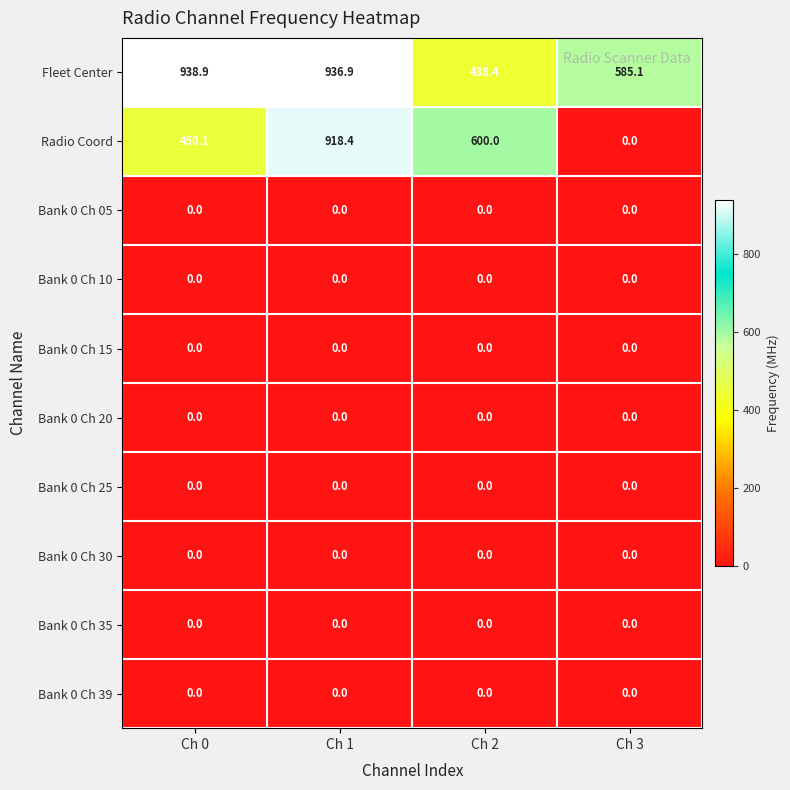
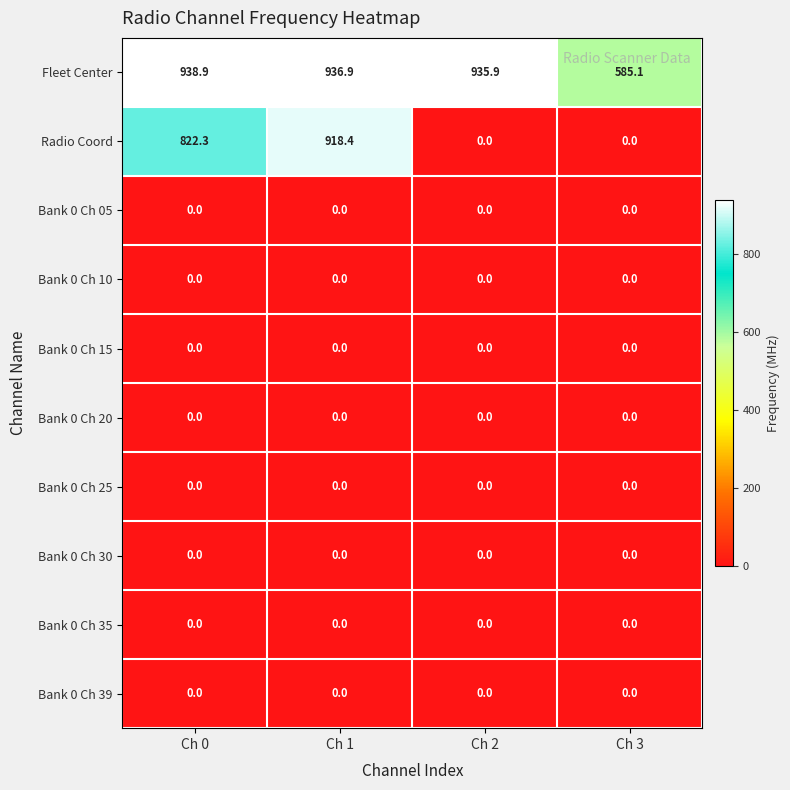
  {
    "Fleet Center": {
      "Ch 0": 938.9,
      "Ch 1": 936.9,
-     "Ch 2": 438.4
+     "Ch 2": 935.9
    },
    "Radio Coord": {
-     "Ch 0": 450.1,
+     "Ch 0": 822.3,
      "Ch 1": 918.4,
-     "Ch 2": 600.0,
+     "Ch 2": 0.0,
      "Ch 3": 0.0
    },
    "Bank 0 Ch 05": {
      "Ch 0": 0.0,
      "Ch 1": 0.0,
      "Ch 2": 0.0,
      "Ch 3": 0.0
    },
    "Bank 0 Ch 10": {
      "Ch 0": 0.0,
      "Ch 1": 0.0,
      "Ch 2": 0.0,
      "Ch 3": 0.0
    },
    "Bank 0 Ch 15": {
      "Ch 0": 0.0,
      "Ch 1": 0.0,
      "Ch 2": 0.0,
      "Ch 3": 0.0
    },
    "Bank 0 Ch 20": {
      "Ch 0": 0.0,
      "Ch 1": 0.0,
      "Ch 2": 0.0,
      "Ch 3": 0.0
    },
    "Bank 0 Ch 25": {
      "Ch 0": 0.0,
      "Ch 1": 0.0,
      "Ch 2": 0.0,
      "Ch 3": 0.0
    },
    "Bank 0 Ch 30": {
      "Ch 0": 0.0,
      "Ch 1": 0.0,
      "Ch 2": 0.0,
      "Ch 3": 0.0
    },
    "Bank 0 Ch 35": {
      "Ch 0": 0.0,
      "Ch 1": 0.0,
      "Ch 2": 0.0,
      "Ch 3": 0.0
    },
    "Bank 0 Ch 39": {
      "Ch 0": 0.0,
      "Ch 1": 0.0,
      "Ch 2": 0.0,
      "Ch 3": 0.0
    }
  }
